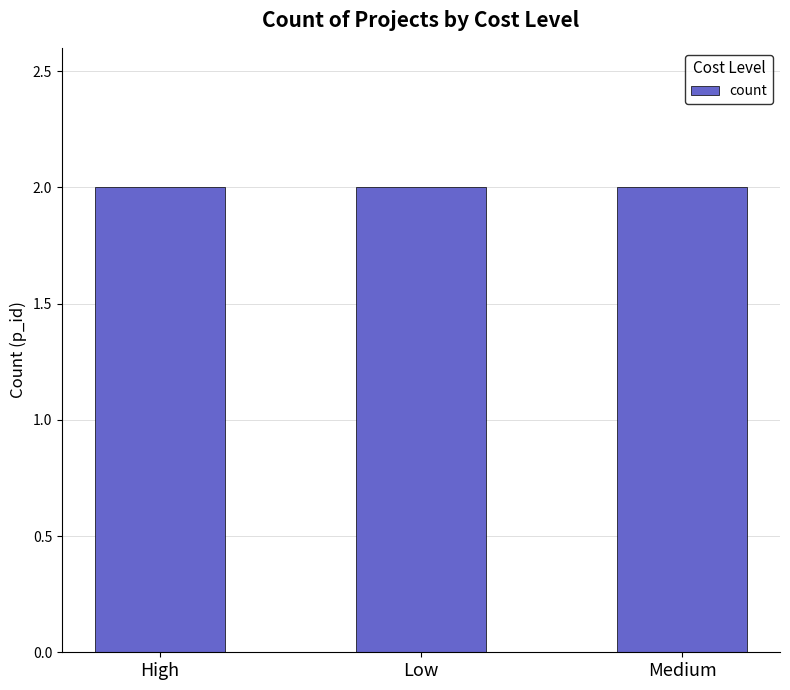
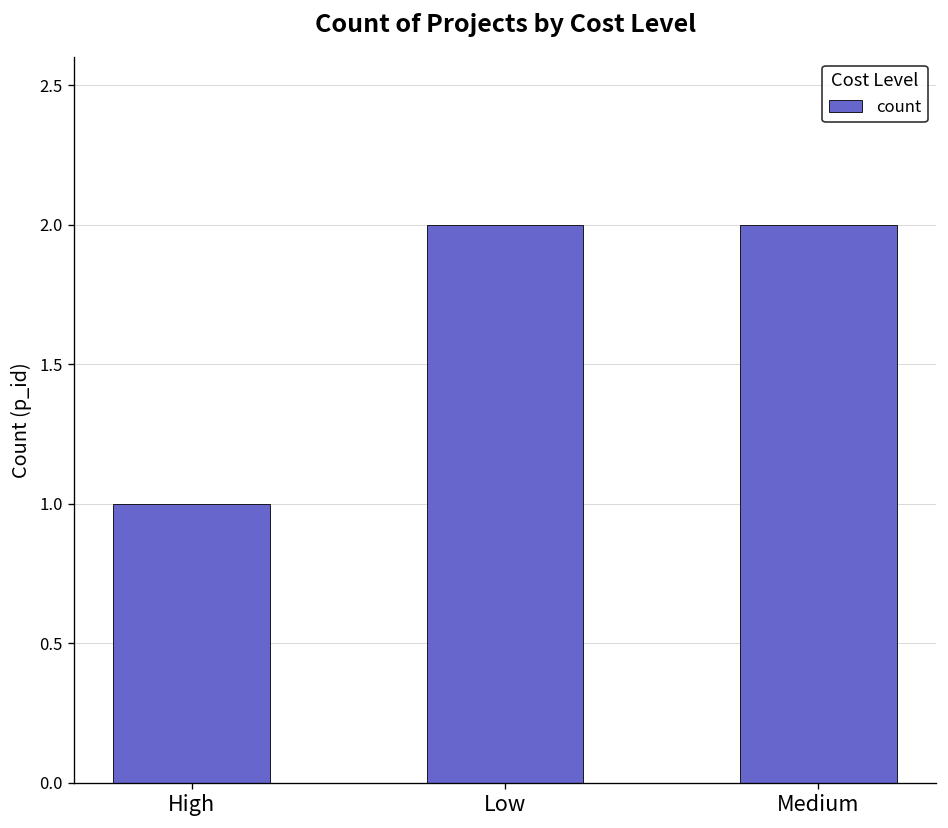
  {
-   "High": 2,
+   "High": 1,
    "Low": 2,
    "Medium": 2
  }
